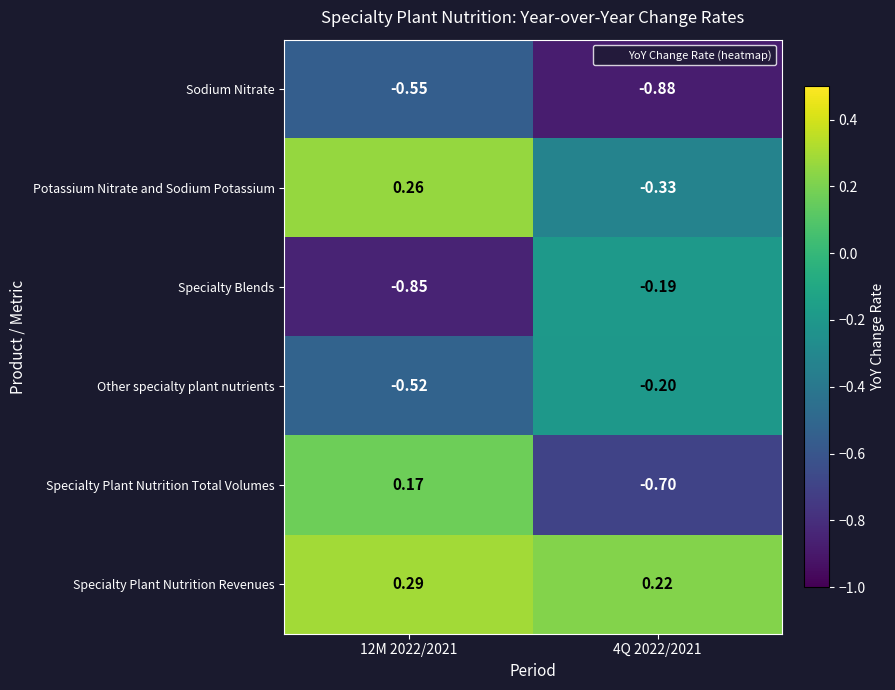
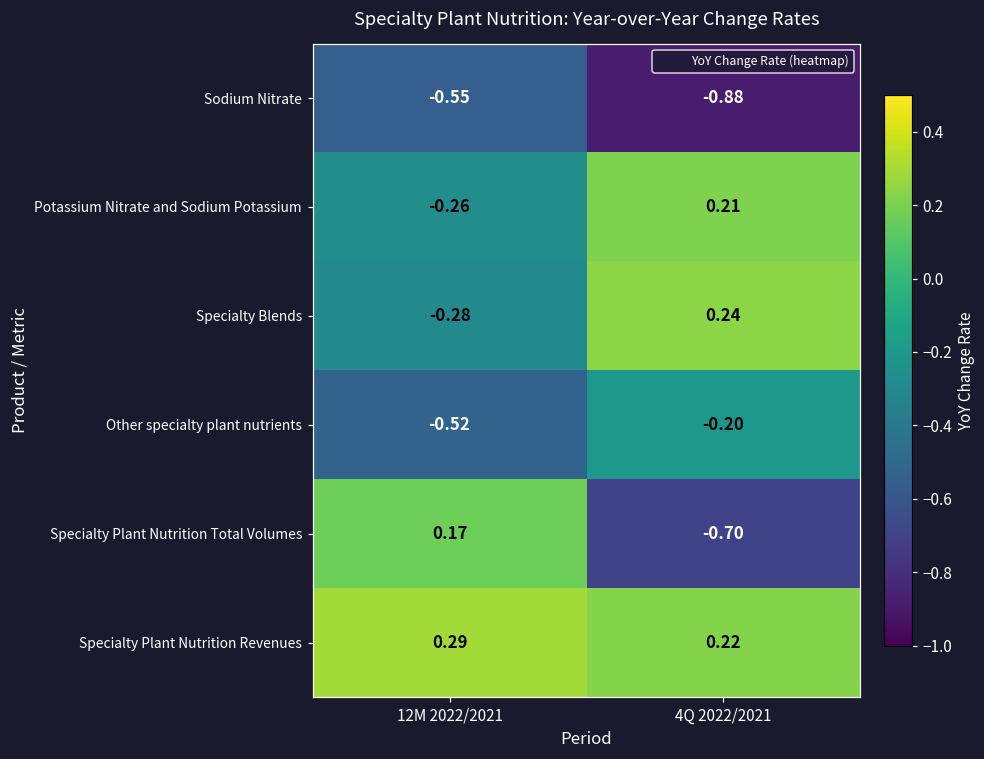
  {
    "Sodium Nitrate": {
      "12M 2022/2021": -0.55,
      "4Q 2022/2021": -0.88
    },
    "Potassium Nitrate and Sodium Potassium": {
-     "12M 2022/2021": 0.26,
-     "4Q 2022/2021": -0.33
+     "12M 2022/2021": -0.26,
+     "4Q 2022/2021": 0.21
    },
    "Specialty Blends": {
-     "12M 2022/2021": -0.85,
-     "4Q 2022/2021": -0.19
+     "12M 2022/2021": -0.28,
+     "4Q 2022/2021": 0.24
    },
    "Other specialty plant nutrients": {
      "12M 2022/2021": -0.52,
      "4Q 2022/2021": -0.20
    },
    "Specialty Plant Nutrition Total Volumes": {
      "12M 2022/2021": 0.17,
      "4Q 2022/2021": -0.70
    },
    "Specialty Plant Nutrition Revenues": {
      "12M 2022/2021": 0.29,
      "4Q 2022/2021": 0.22
    }
  }
